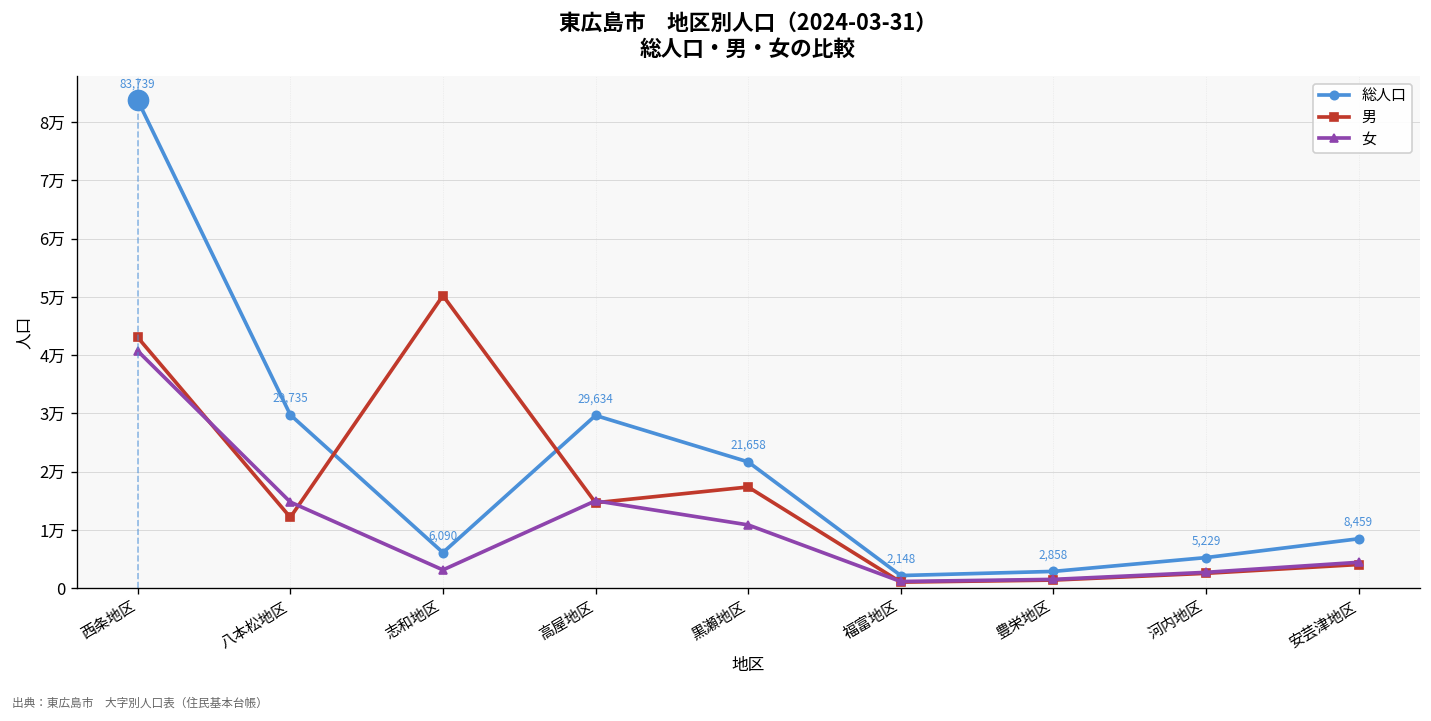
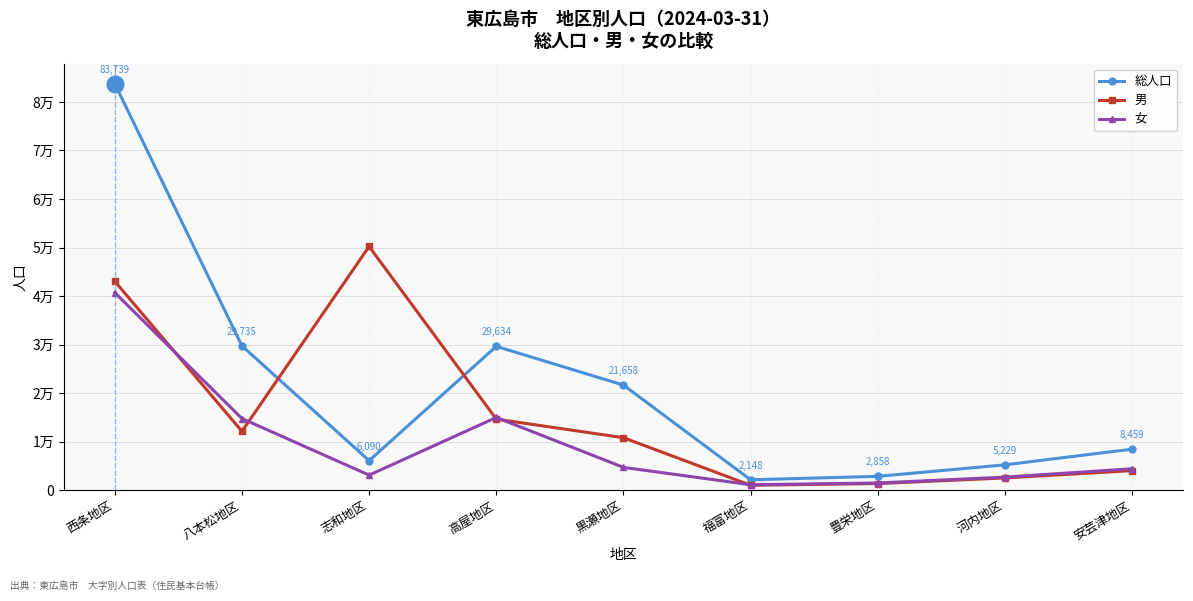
  {
    "男": {
      "西条地区": "4.3万",
      "八本松地区": "1.2万",
      "志和地区": "5.0万",
-     "黒瀬地区": "1.7万"
+     "黒瀬地区": "1.1万"
    },
    "女": {
      "西条地区": "4.1万",
      "八本松地区": "1.5万",
      "志和地区": "0.3万",
-     "黒瀬地区": "1.1万"
+     "黒瀬地区": "0.5万"
    }
  }
